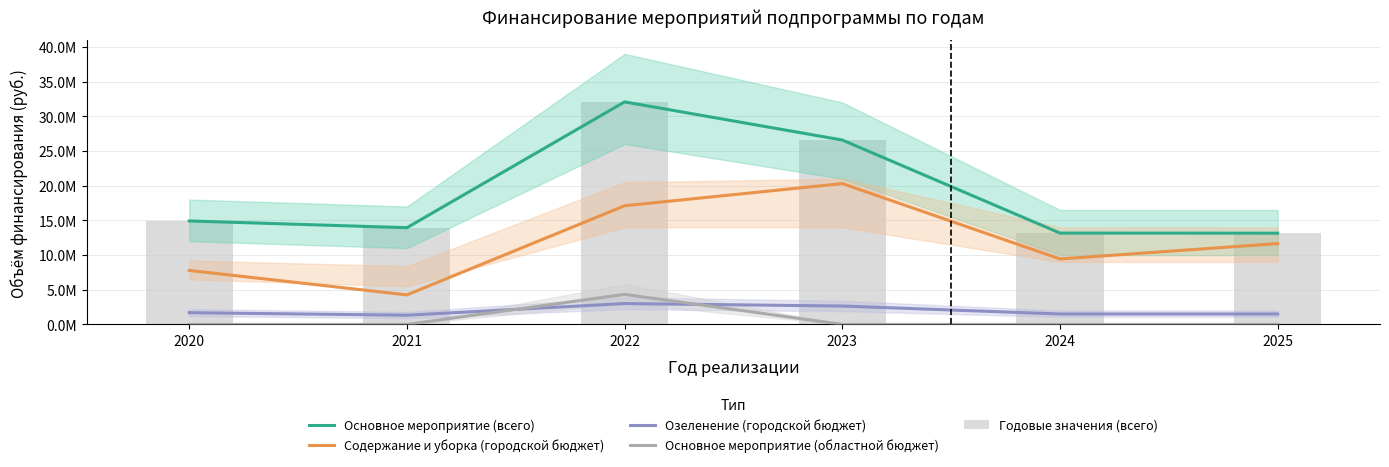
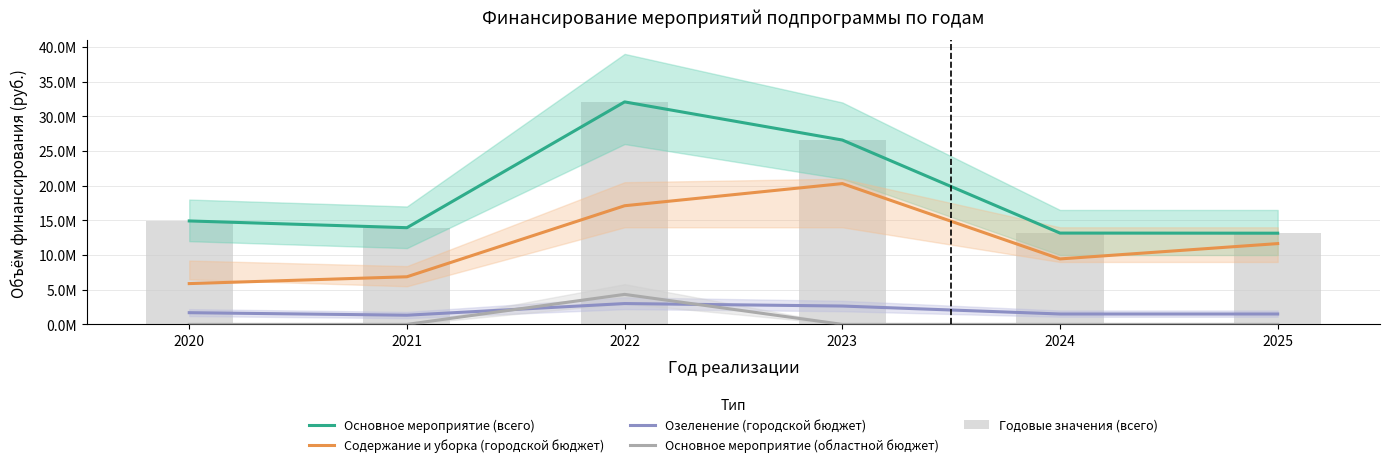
  {
    "Содержание и уборка (городской бюджет)": {
-     "2020": 8000000,
-     "2021": 4000000,
+     "2020": 6000000,
+     "2021": 7000000,
      "2022": 17000000,
      "2023": 20000000,
      "2024": 9000000,
      "2025": 12000000
    }
  }
